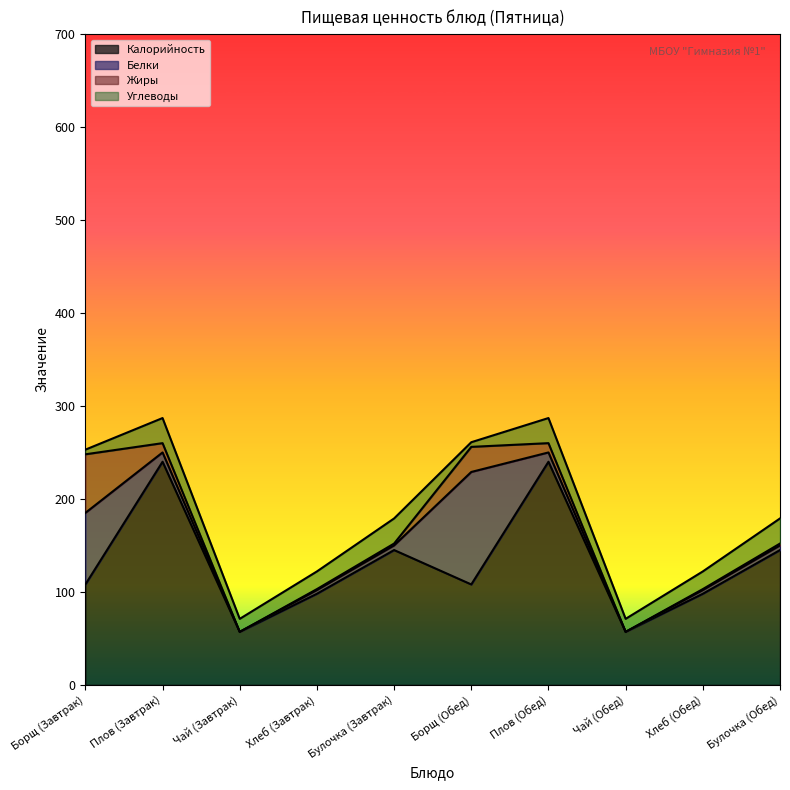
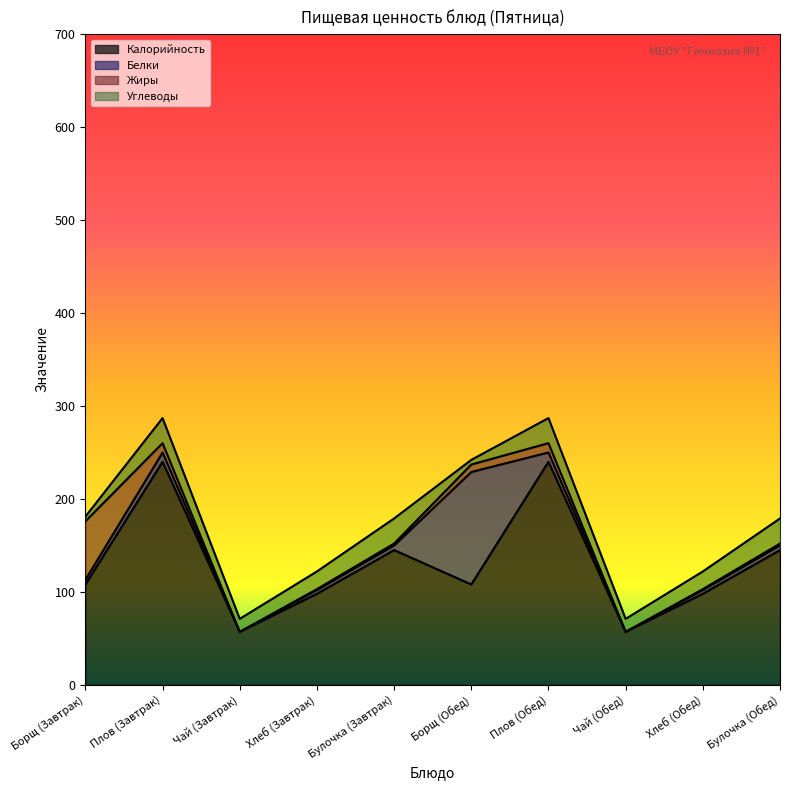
  {
    "Белки": {
-     "Борщ (Завтрак)": 80,
+     "Борщ (Завтрак)": 10,
      "Плов (Завтрак)": 10,
      "Борщ (Обед)": 120,
      "Плов (Обед)": 10
    },
    "Жиры": {
      "Борщ (Завтрак)": 60,
      "Плов (Завтрак)": 10,
-     "Борщ (Обед)": 30,
+     "Борщ (Обед)": 10,
      "Плов (Обед)": 10
    }
  }
